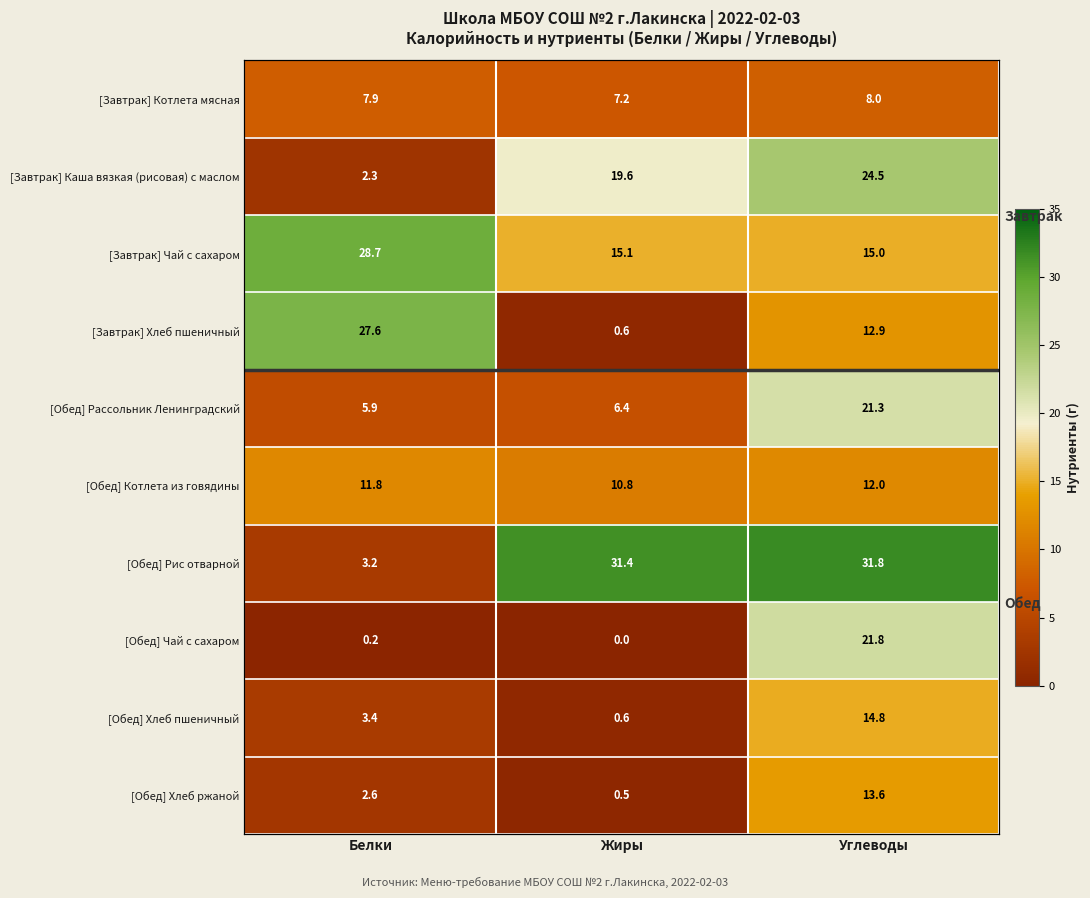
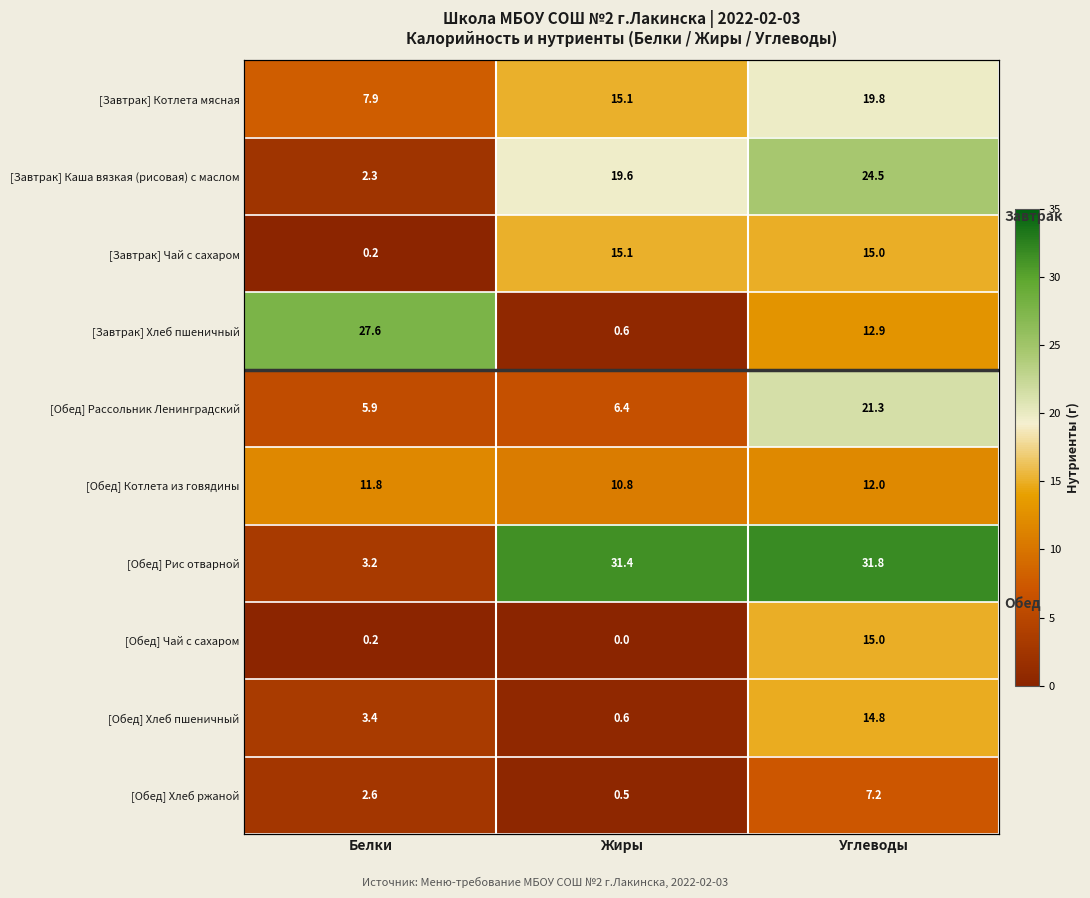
  {
    "[Завтрак] Котлета мясная": {
      "Белки": 7.9,
-     "Жиры": 7.2,
-     "Углеводы": 8.0
+     "Жиры": 15.1,
+     "Углеводы": 19.8
    },
    "[Завтрак] Каша вязкая (рисовая) с маслом": {
      "Белки": 2.3,
      "Жиры": 19.6,
      "Углеводы": 24.5
    },
    "[Завтрак] Чай с сахаром": {
-     "Белки": 28.7,
+     "Белки": 0.2,
      "Жиры": 15.1,
      "Углеводы": 15.0
    },
    "[Завтрак] Хлеб пшеничный": {
      "Белки": 27.6,
      "Жиры": 0.6,
      "Углеводы": 12.9
    },
    "[Обед] Рассольник Ленинградский": {
      "Белки": 5.9,
      "Жиры": 6.4,
      "Углеводы": 21.3
    },
    "[Обед] Котлета из говядины": {
      "Белки": 11.8,
      "Жиры": 10.8,
      "Углеводы": 12.0
    },
    "[Обед] Рис отварной": {
      "Белки": 3.2,
      "Жиры": 31.4,
      "Углеводы": 31.8
    },
    "[Обед] Чай с сахаром": {
      "Белки": 0.2,
      "Жиры": 0.0,
-     "Углеводы": 21.8
+     "Углеводы": 15.0
    },
    "[Обед] Хлеб пшеничный": {
      "Белки": 3.4,
      "Жиры": 0.6,
      "Углеводы": 14.8
    },
    "[Обед] Хлеб ржаной": {
      "Белки": 2.6,
      "Жиры": 0.5,
-     "Углеводы": 13.6
+     "Углеводы": 7.2
    }
  }
